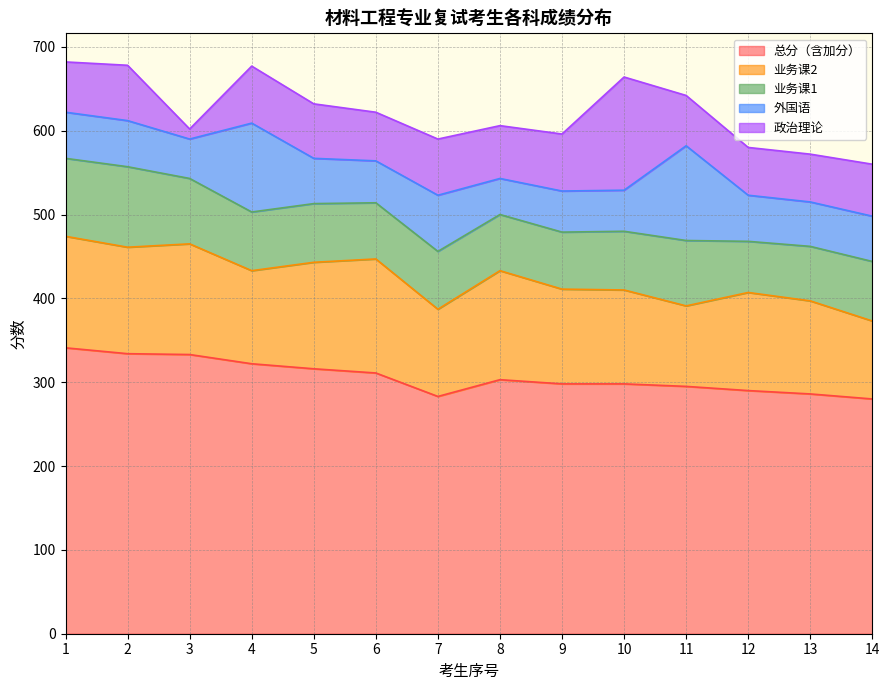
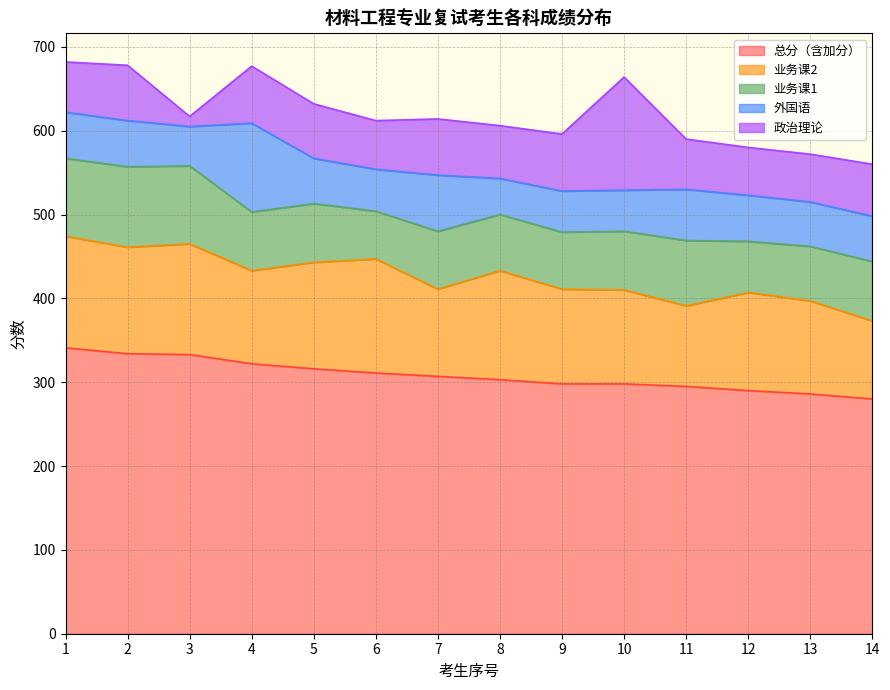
  {
    "总分（含加分）": {
      "1": 340,
      "2": 330,
      "3": 330,
      "4": 320,
      "5": 320,
      "6": 310,
-     "7": 280,
+     "7": 310,
      "8": 300,
      "9": 300,
      "10": 300,
      "11": 300,
      "12": 290,
      "13": 290,
      "14": 280
    },
    "业务课2": {
      "1": 130,
      "2": 130,
      "3": 130,
      "4": 110,
      "5": 130,
      "6": 140,
      "7": 100,
      "8": 130,
      "9": 110,
      "10": 110,
      "11": 100,
      "12": 120,
      "13": 110,
      "14": 90
    },
    "业务课1": {
      "1": 90,
      "2": 100,
-     "3": 80,
+     "3": 90,
      "4": 70,
      "5": 70,
-     "6": 70,
+     "6": 60,
      "7": 70,
      "8": 70,
      "9": 70,
      "10": 70,
      "11": 80,
      "12": 60,
      "13": 70,
      "14": 70
    },
    "外国语": {
      "1": 60,
      "2": 60,
      "3": 50,
      "4": 110,
      "5": 50,
      "6": 50,
      "7": 70,
      "8": 40,
      "9": 50,
      "10": 50,
-     "11": 110,
+     "11": 60,
      "12": 60,
      "13": 50,
      "14": 50
    },
    "政治理论": {
      "1": 60,
      "2": 70,
      "3": 10,
      "4": 70,
      "5": 70,
      "6": 60,
      "7": 70,
      "8": 60,
      "9": 70,
      "10": 140,
      "11": 60,
      "12": 60,
      "13": 60,
      "14": 60
    }
  }
